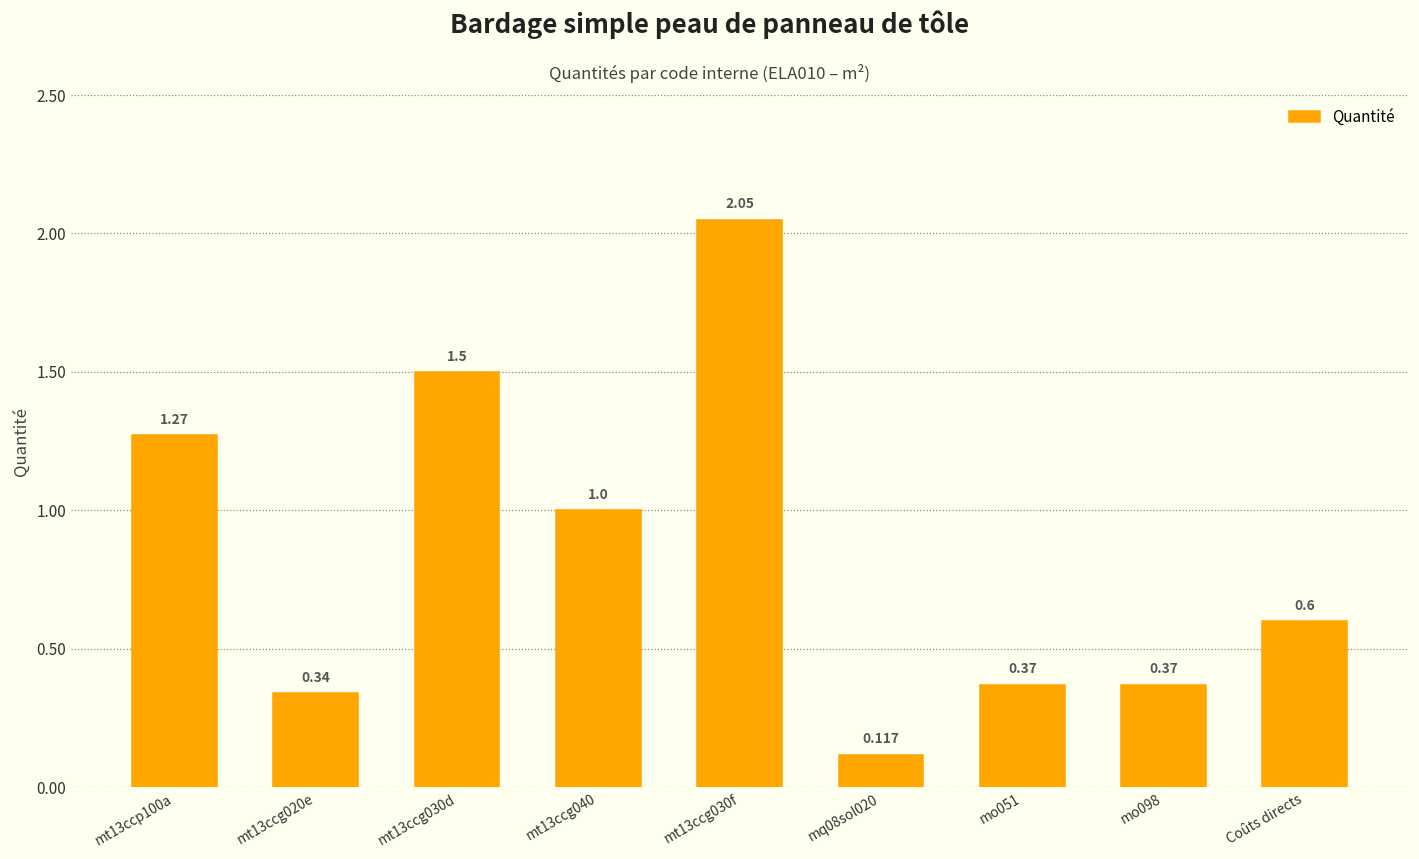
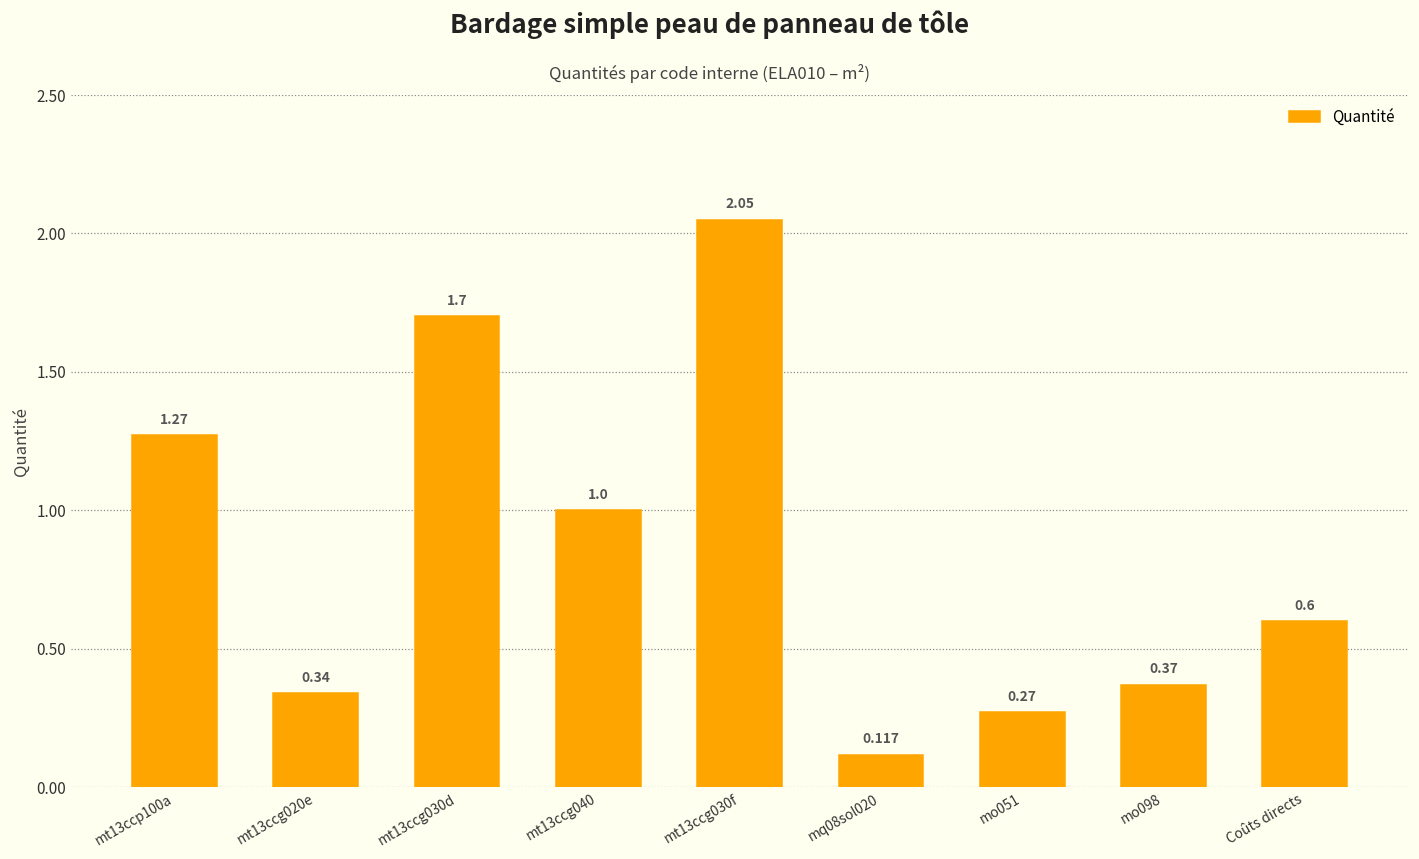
  {
    "mt13ccp100a": 1.27,
    "mt13ccg020e": 0.34,
-   "mt13ccg030d": 1.5,
+   "mt13ccg030d": 1.7,
    "mt13ccg040": 1.0,
    "mt13ccg030f": 2.05,
    "mq08sol020": 0.117,
-   "mo051": 0.37,
+   "mo051": 0.27,
    "mo098": 0.37,
    "Coûts directs": 0.6
  }
